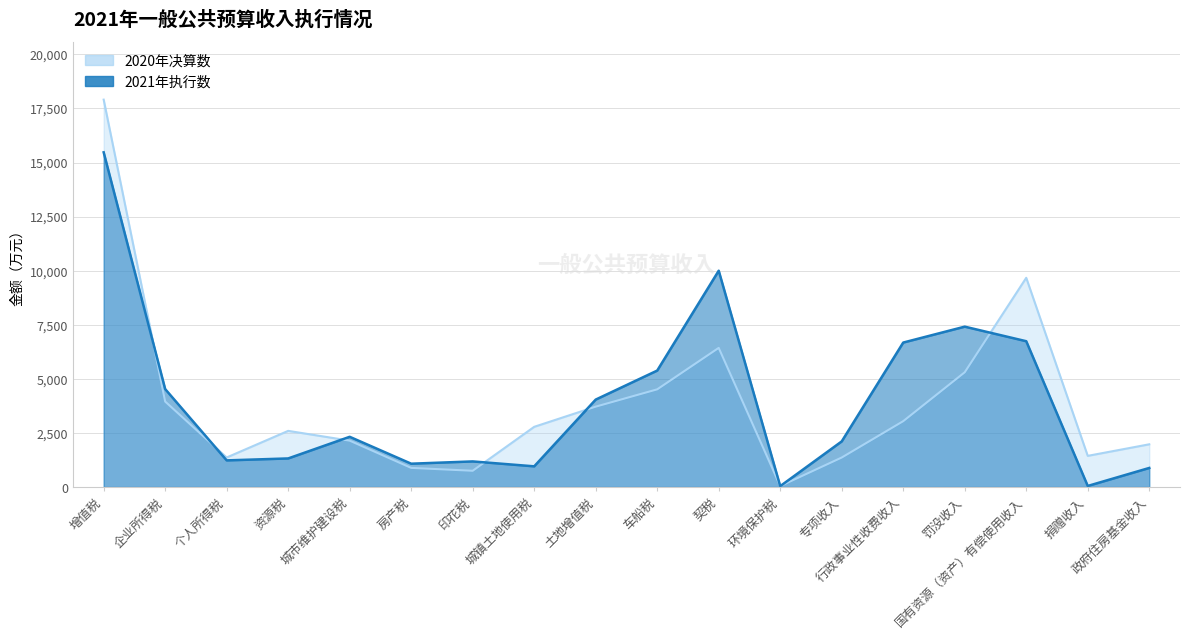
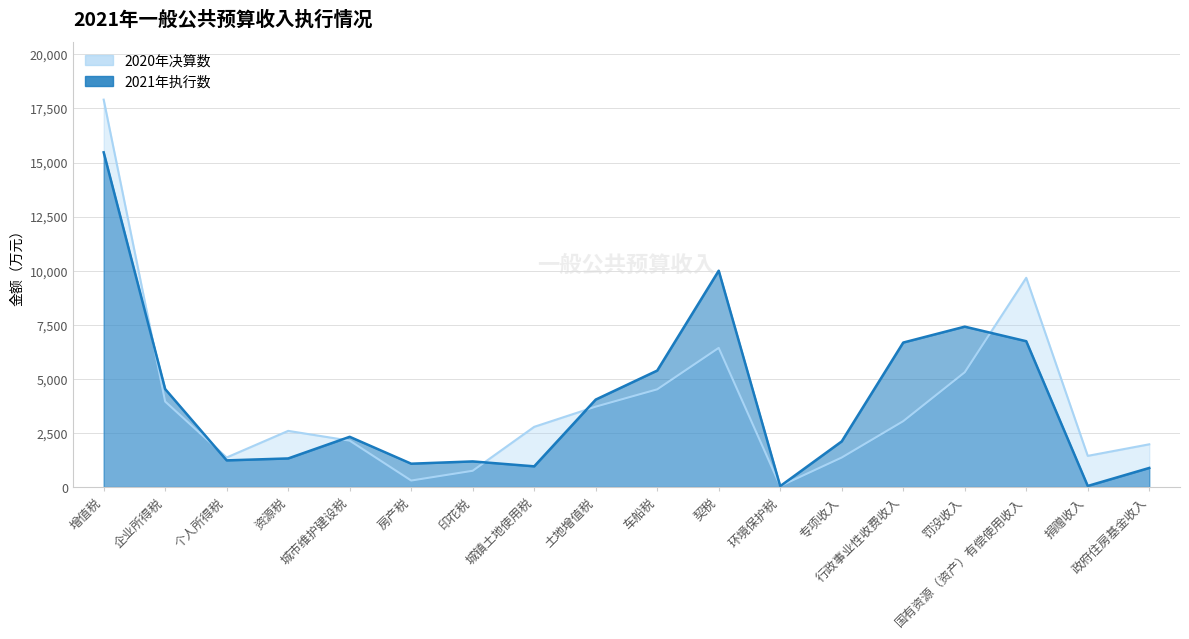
  {
    "2020年决算数": {
      "增值税": "17,900",
      "企业所得税": "4,000",
      "个人所得税": "1,400",
      "资源税": "2,600",
      "城市维护建设税": "2,100",
-     "房产税": "900",
+     "房产税": "300",
      "印花税": "800",
      "城镇土地使用税": "2,800",
      "土地增值税": "3,700",
      "车船税": "4,500",
      "契税": "6,400",
      "专项收入": "1,400",
      "行政事业性收费收入": "3,000",
      "罚没收入": "5,300",
      "国有资源（资产）有偿使用收入": "9,700",
      "捐赠收入": "1,400",
      "政府住房基金收入": "2,000"
    },
    "2021年执行数": {
      "增值税": "15,500",
      "企业所得税": "4,500",
      "个人所得税": "1,200",
      "资源税": "1,300",
      "城市维护建设税": "2,300",
      "房产税": "1,100",
      "印花税": "1,200",
      "城镇土地使用税": "1,000",
      "土地增值税": "4,000",
      "车船税": "5,400",
      "契税": "10,000",
      "专项收入": "2,100",
      "行政事业性收费收入": "6,700",
      "罚没收入": "7,400",
      "国有资源（资产）有偿使用收入": "6,700",
      "捐赠收入": "100",
      "政府住房基金收入": "900"
    }
  }
